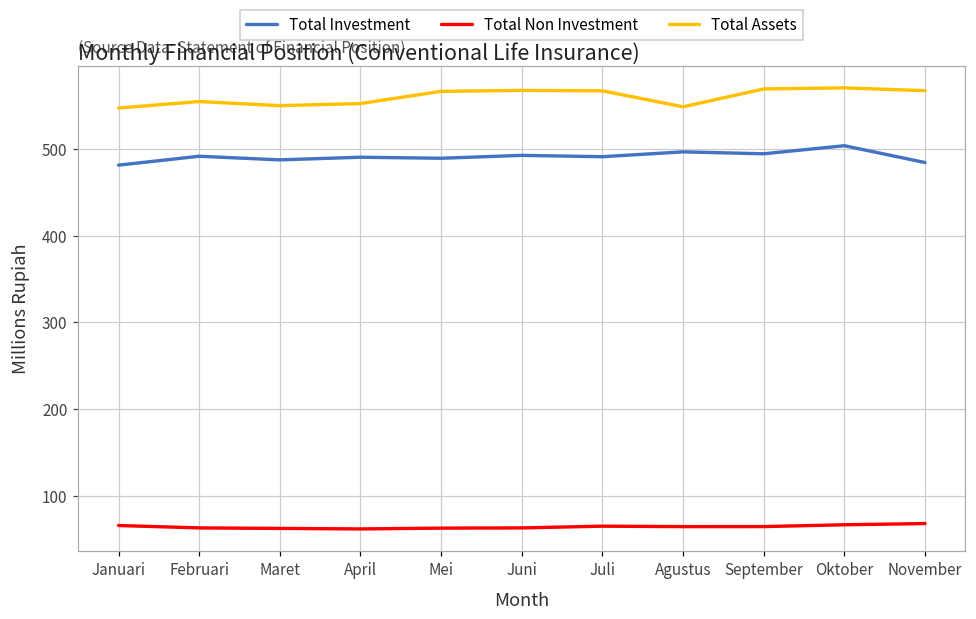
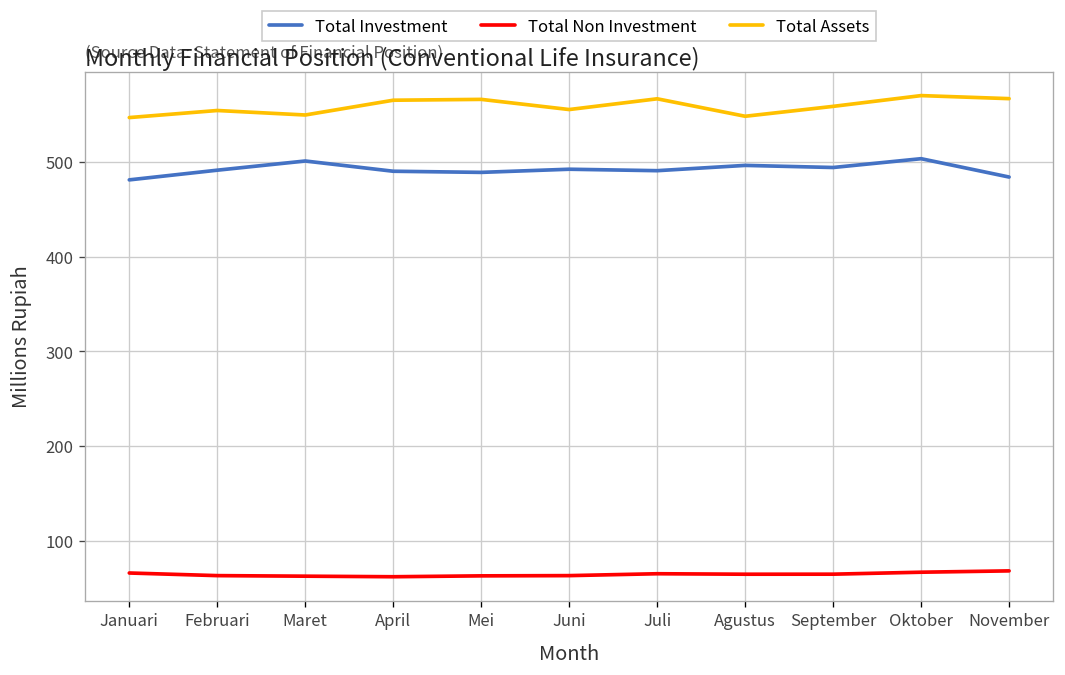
  {
    "Total Investment": {
      "Januari": 480,
      "Februari": 490,
-     "Maret": 490,
+     "Maret": 500,
      "April": 490,
      "Mei": 490,
      "Juni": 490,
      "Juli": 490,
      "Agustus": 500,
      "September": 490,
      "Oktober": 500,
      "November": 480
    },
    "Total Non Investment": {
      "Januari": 70,
      "Februari": 60,
      "Maret": 60,
      "April": 60,
      "Mei": 60,
      "Juni": 60,
      "Juli": 70,
      "Agustus": 60,
      "September": 60,
      "Oktober": 70,
      "November": 70
    },
    "Total Assets": {
      "Januari": 550,
      "Februari": 550,
      "Maret": 550,
-     "April": 550,
+     "April": 570,
      "Mei": 570,
-     "Juni": 570,
+     "Juni": 560,
      "Juli": 570,
      "Agustus": 550,
-     "September": 570,
+     "September": 560,
      "Oktober": 570,
      "November": 570
    }
  }
